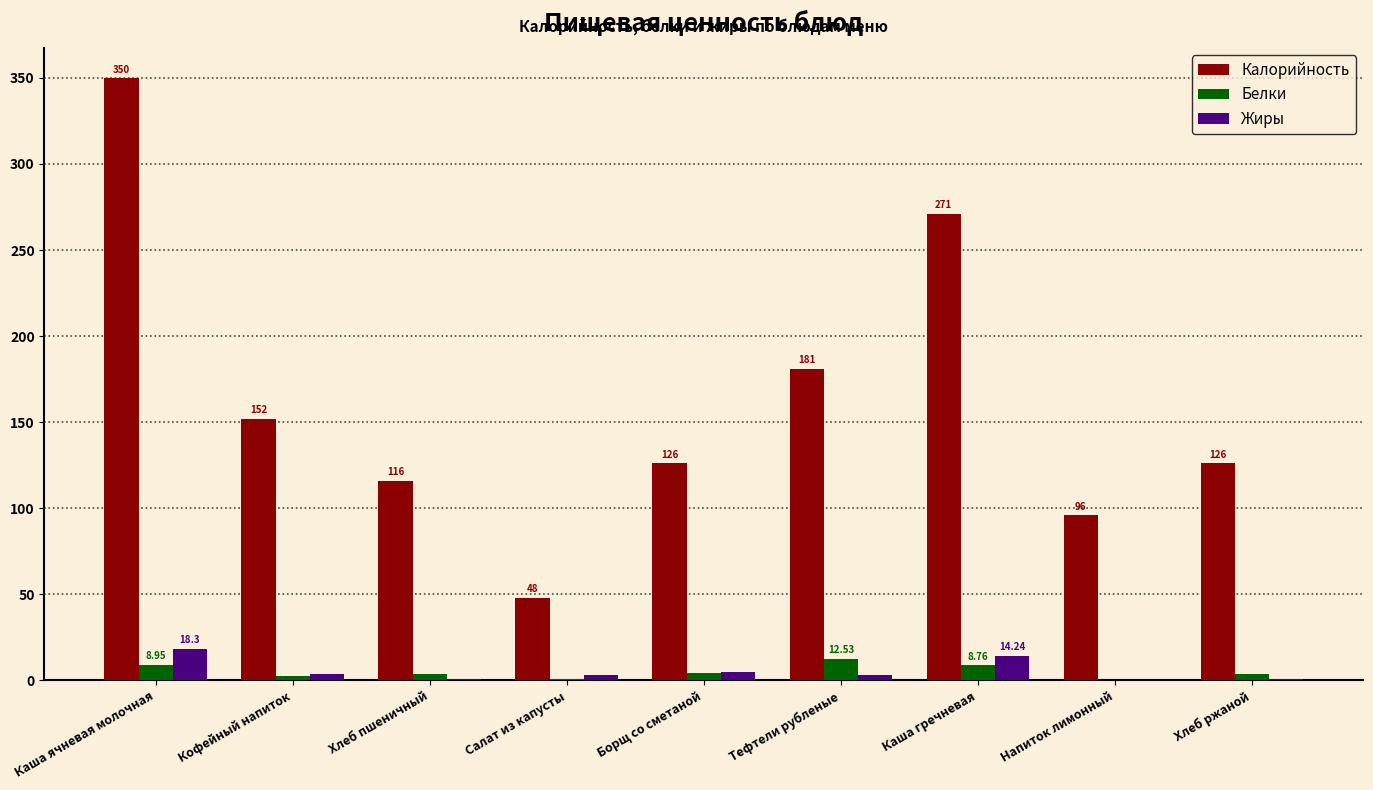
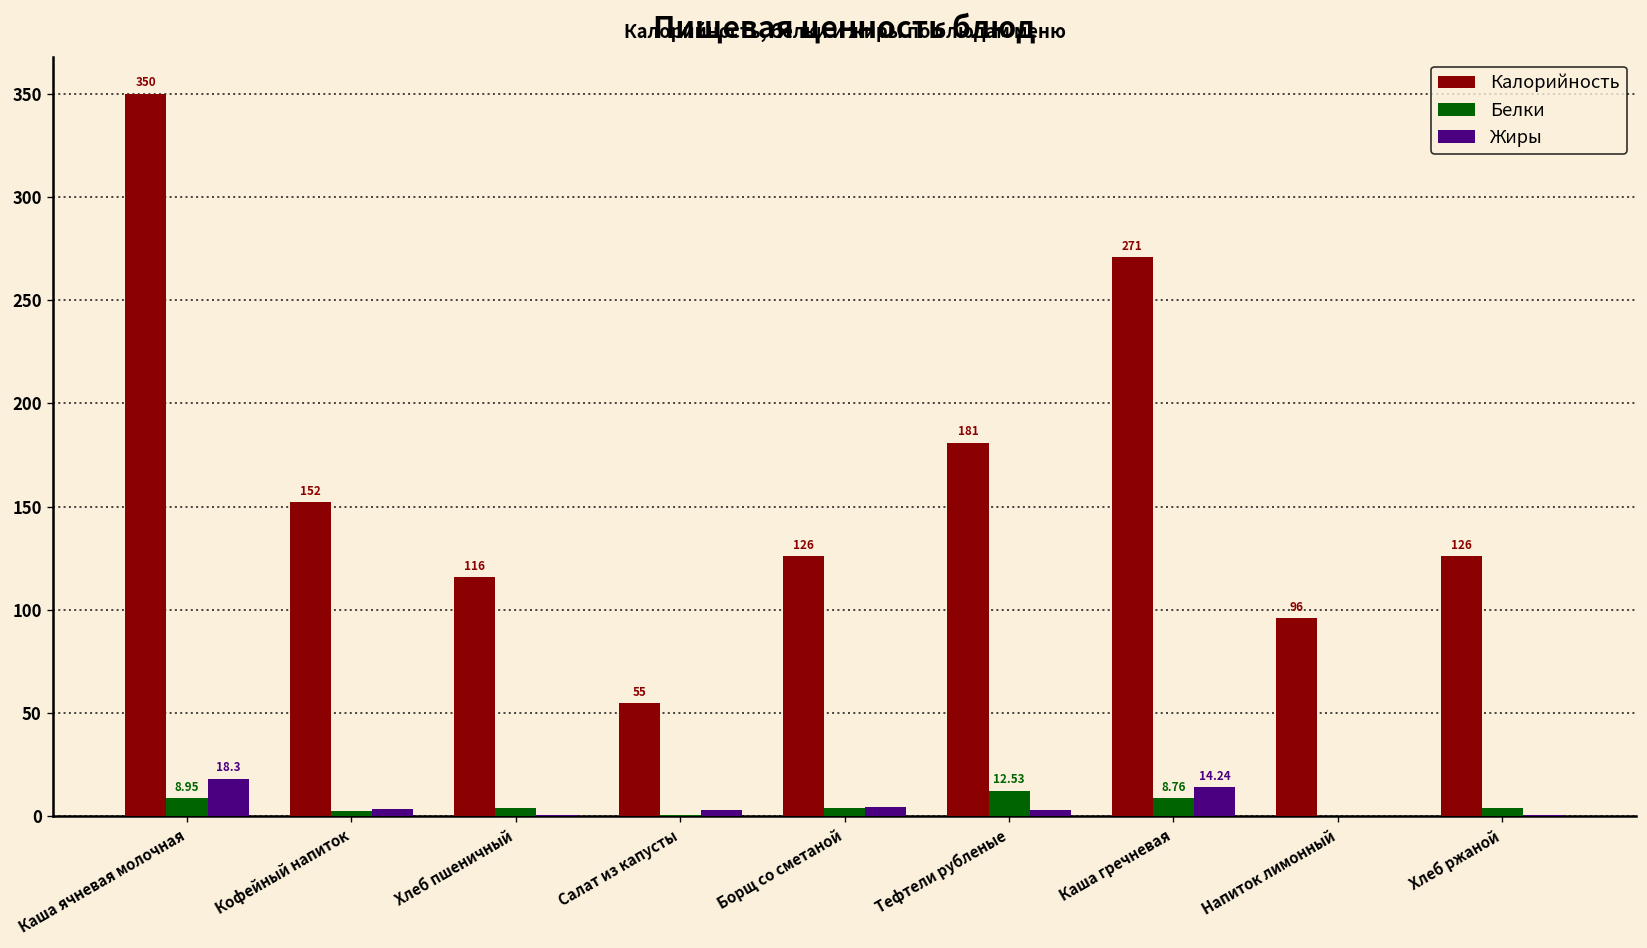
  {
    "Калорийность": {
      "Каша ячневая молочная": 350,
      "Кофейный напиток": 152,
      "Хлеб пшеничный": 116,
-     "Салат из капусты": 48,
+     "Салат из капусты": 55,
      "Борщ со сметаной": 126,
      "Тефтели рубленые": 181,
      "Каша гречневая": 271,
      "Напиток лимонный": 96,
      "Хлеб ржаной": 126
    },
    "Белки": {
      "Каша ячневая молочная": 8.95,
      "Тефтели рубленые": 12.53,
      "Каша гречневая": 8.76
    },
    "Жиры": {
      "Каша ячневая молочная": 18.3,
      "Каша гречневая": 14.24
    }
  }
